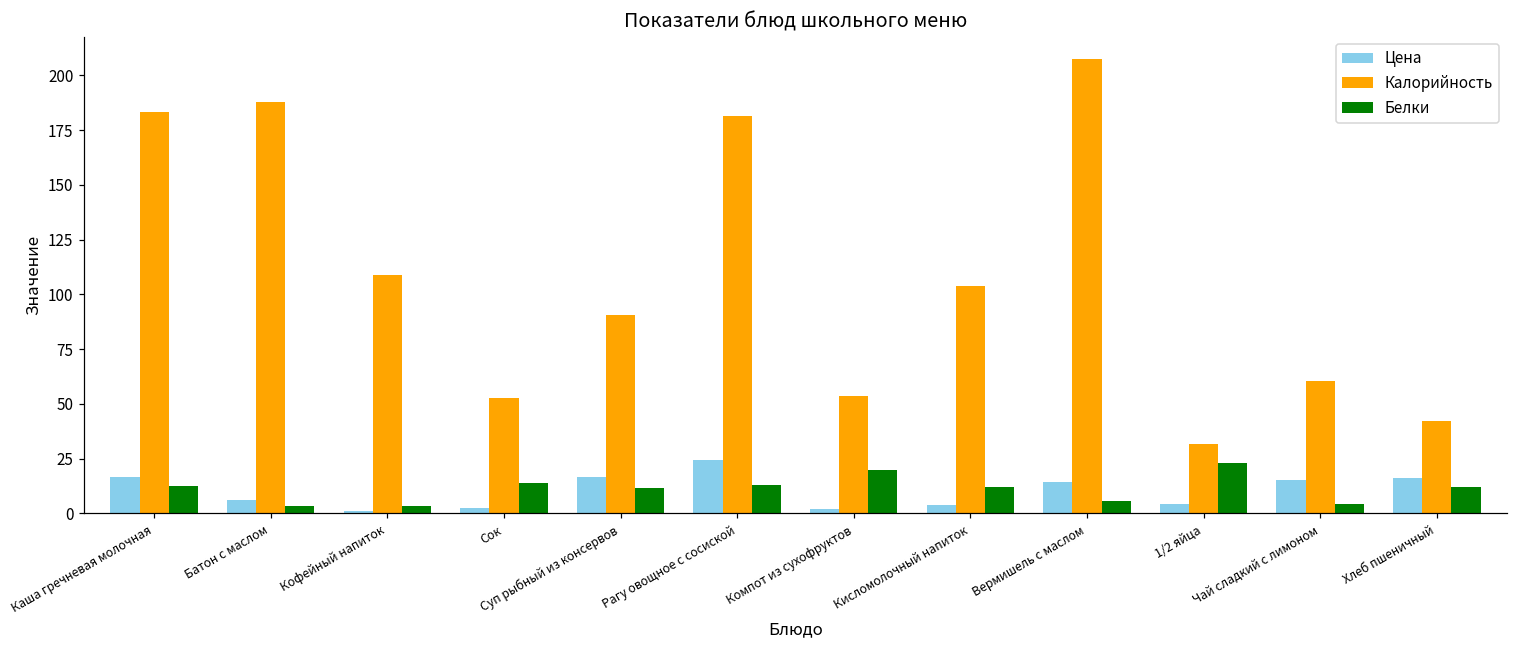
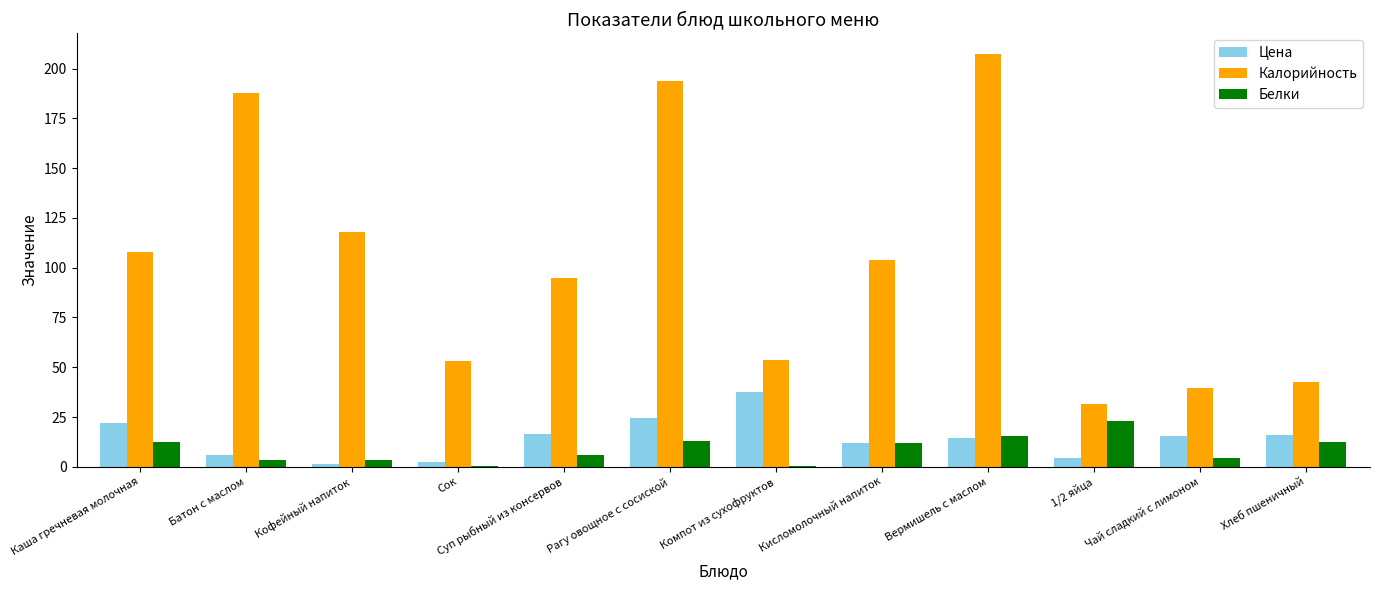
  {
    "Цена": {
-     "Каша гречневая молочная": 17,
+     "Каша гречневая молочная": 22,
      "Батон с маслом": 6,
      "Сок": 3,
      "Суп рыбный из консервов": 17,
      "Рагу овощное с сосиской": 25,
-     "Компот из сухофруктов": 2,
-     "Кисломолочный напиток": 4,
+     "Компот из сухофруктов": 38,
+     "Кисломолочный напиток": 12,
      "Вермишель с маслом": 14,
      "1/2 яйца": 5,
      "Чай сладкий с лимоном": 15,
      "Хлеб пшеничный": 16
    },
    "Калорийность": {
-     "Каша гречневая молочная": 183,
+     "Каша гречневая молочная": 108,
      "Батон с маслом": 188,
-     "Кофейный напиток": 109,
+     "Кофейный напиток": 118,
      "Сок": 53,
-     "Суп рыбный из консервов": 91,
-     "Рагу овощное с сосиской": 181,
+     "Суп рыбный из консервов": 95,
+     "Рагу овощное с сосиской": 194,
      "Компот из сухофруктов": 54,
      "Кисломолочный напиток": 104,
      "Вермишель с маслом": 207,
      "1/2 яйца": 32,
-     "Чай сладкий с лимоном": 60,
+     "Чай сладкий с лимоном": 39,
      "Хлеб пшеничный": 42
    },
    "Белки": {
      "Каша гречневая молочная": 13,
      "Батон с маслом": 4,
      "Кофейный напиток": 3,
-     "Сок": 14,
-     "Суп рыбный из консервов": 12,
+     "Сок": 0,
+     "Суп рыбный из консервов": 6,
      "Рагу овощное с сосиской": 13,
-     "Компот из сухофруктов": 20,
+     "Компот из сухофруктов": 1,
      "Кисломолочный напиток": 12,
-     "Вермишель с маслом": 6,
+     "Вермишель с маслом": 15,
      "1/2 яйца": 23,
      "Чай сладкий с лимоном": 5,
      "Хлеб пшеничный": 12
    }
  }
